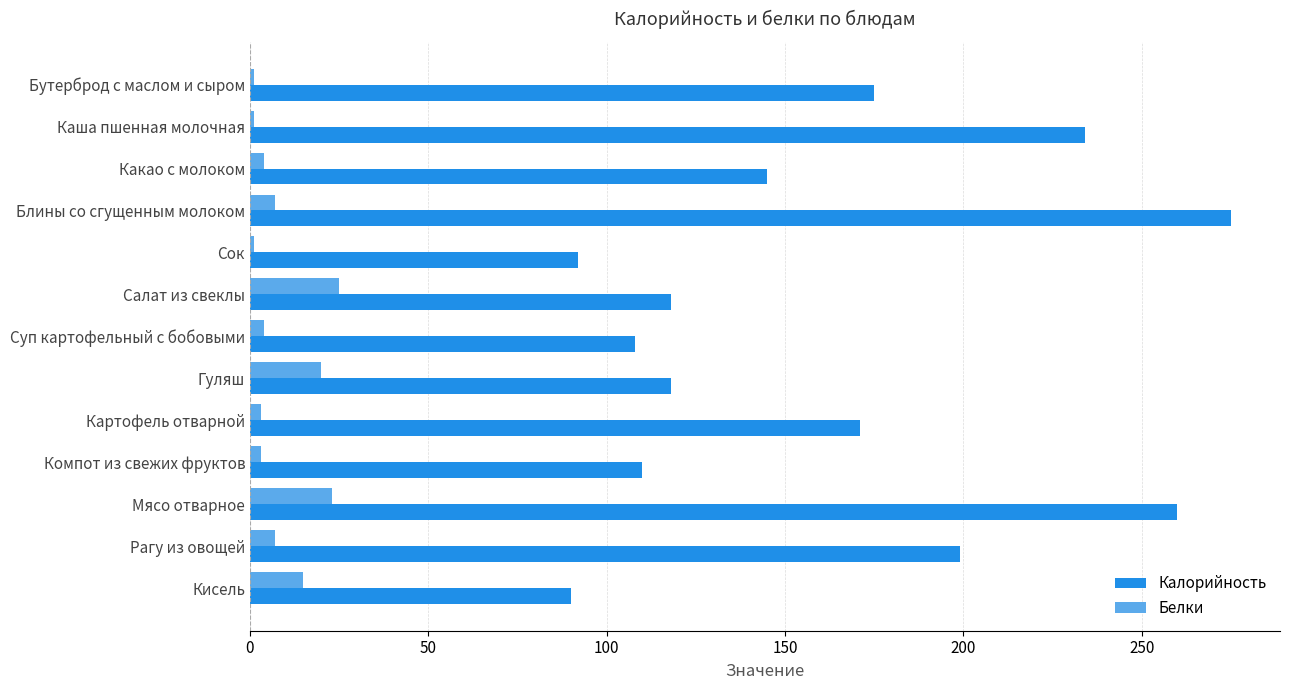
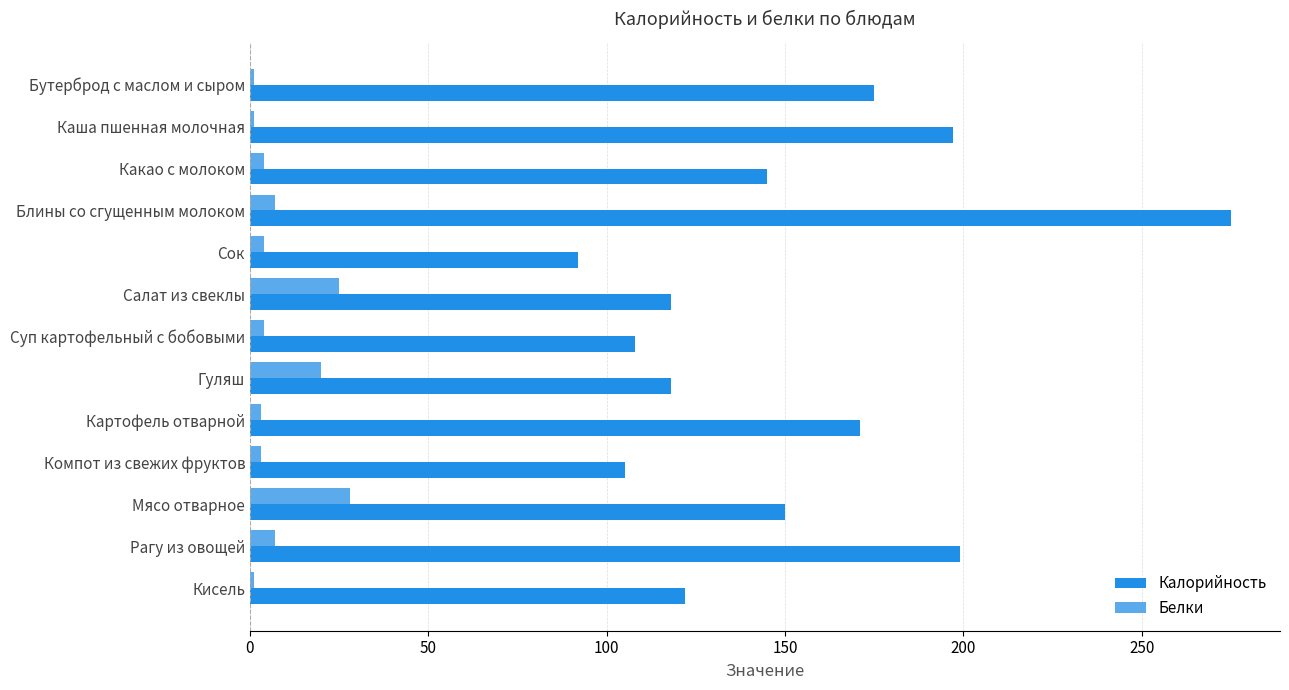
  {
    "Калорийность": {
      "Бутерброд с маслом и сыром": 175,
-     "Каша пшенная молочная": 234,
+     "Каша пшенная молочная": 197,
      "Какао с молоком": 145,
      "Блины со сгущенным молоком": 275,
      "Сок": 92,
      "Салат из свеклы": 118,
      "Суп картофельный с бобовыми": 108,
      "Гуляш": 118,
      "Картофель отварной": 171,
-     "Компот из свежих фруктов": 110,
-     "Мясо отварное": 260,
+     "Компот из свежих фруктов": 105,
+     "Мясо отварное": 150,
      "Рагу из овощей": 199,
-     "Кисель": 90
+     "Кисель": 122
    },
    "Белки": {
      "Бутерброд с маслом и сыром": 1,
      "Каша пшенная молочная": 1,
      "Какао с молоком": 4,
      "Блины со сгущенным молоком": 7,
-     "Сок": 1,
+     "Сок": 4,
      "Салат из свеклы": 25,
      "Суп картофельный с бобовыми": 4,
      "Гуляш": 20,
      "Картофель отварной": 3,
      "Компот из свежих фруктов": 3,
-     "Мясо отварное": 23,
+     "Мясо отварное": 28,
      "Рагу из овощей": 7,
-     "Кисель": 15
+     "Кисель": 1
    }
  }
